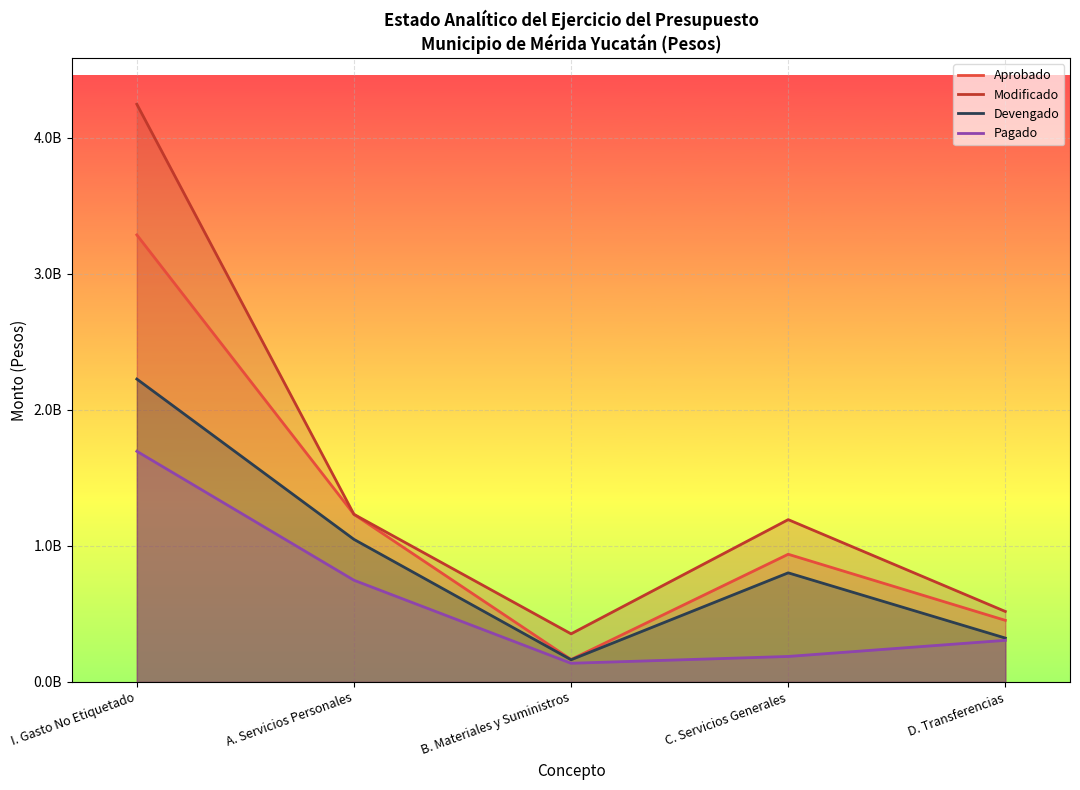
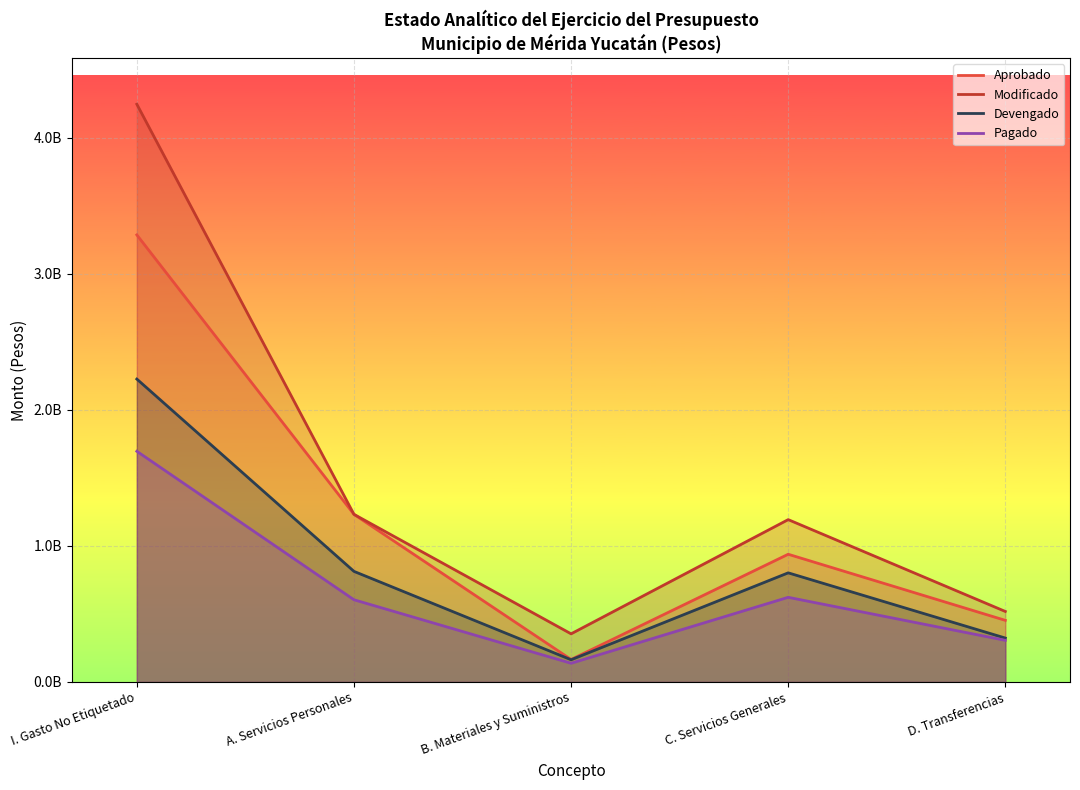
  {
    "Devengado": {
      "I. Gasto No Etiquetado": 2230000000,
-     "A. Servicios Personales": 1050000000,
+     "A. Servicios Personales": 810000000,
      "C. Servicios Generales": 800000000
    },
    "Pagado": {
      "I. Gasto No Etiquetado": 1700000000,
-     "A. Servicios Personales": 750000000,
+     "A. Servicios Personales": 600000000,
      "B. Materiales y Suministros": 140000000,
-     "C. Servicios Generales": 190000000
+     "C. Servicios Generales": 620000000
    }
  }
